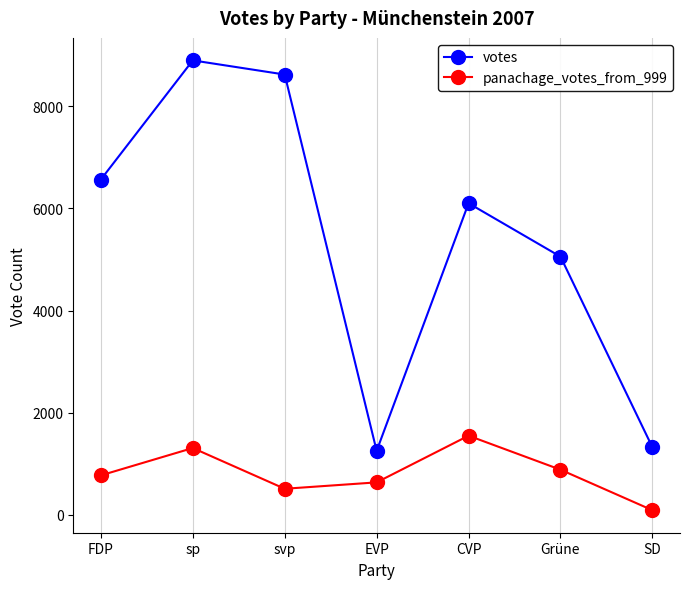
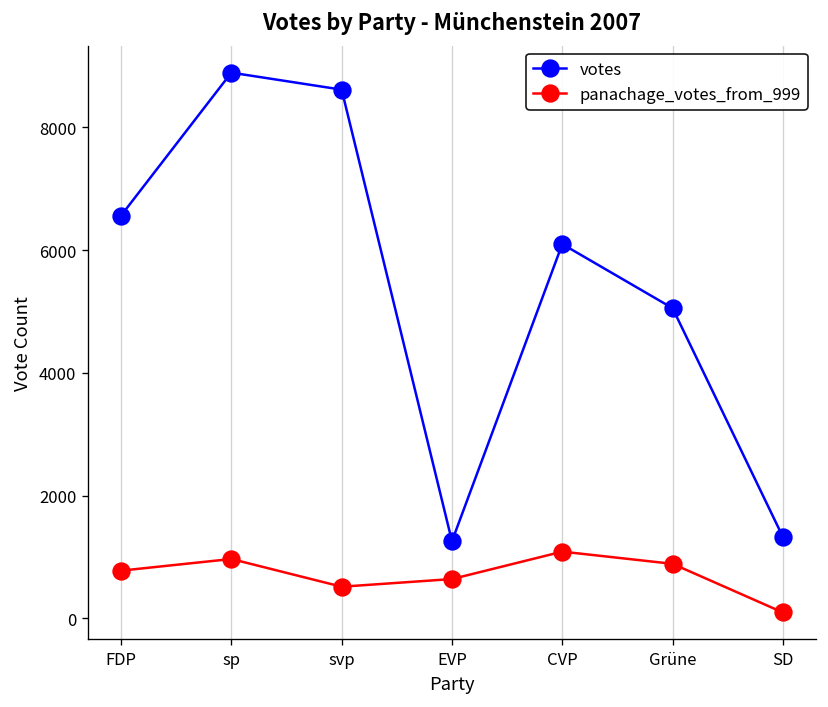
  {
    "votes": {
      "FDP": 6600,
      "sp": 8900,
      "svp": 8600,
      "EVP": 1300,
      "CVP": 6100,
      "Grüne": 5100,
      "SD": 1300
    },
    "panachage_votes_from_999": {
      "FDP": 800,
-     "sp": 1300,
+     "sp": 1000,
      "svp": 500,
      "EVP": 600,
-     "CVP": 1600,
+     "CVP": 1100,
      "Grüne": 900,
      "SD": 100
    }
  }
